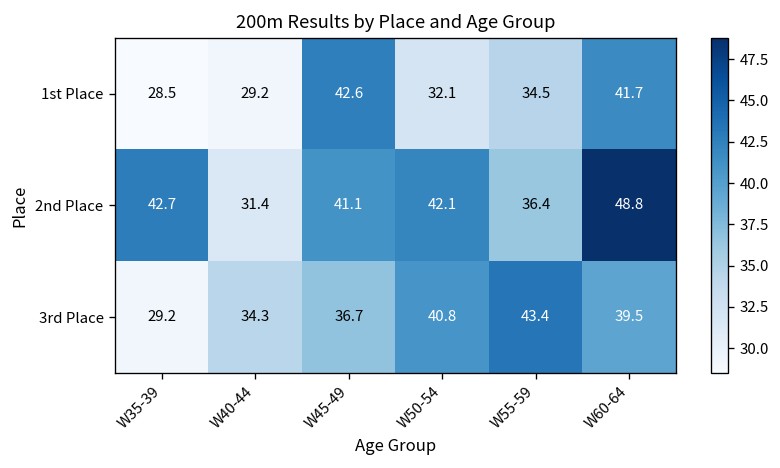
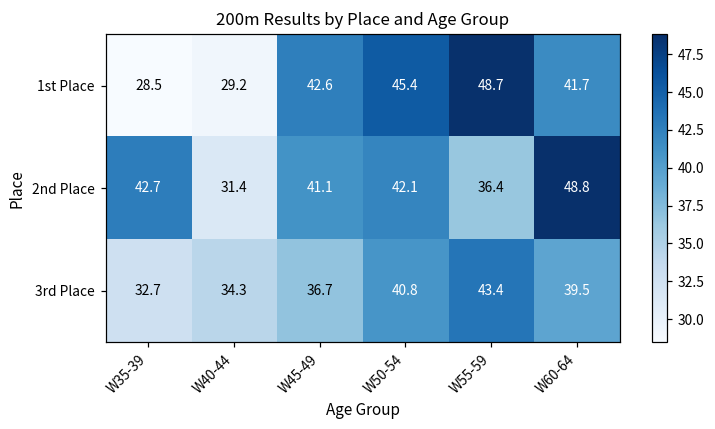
  {
    "1st Place": {
      "W35-39": 28.5,
      "W40-44": 29.2,
      "W45-49": 42.6,
-     "W50-54": 32.1,
-     "W55-59": 34.5,
+     "W50-54": 45.4,
+     "W55-59": 48.7,
      "W60-64": 41.7
    },
    "2nd Place": {
      "W35-39": 42.7,
      "W40-44": 31.4,
      "W45-49": 41.1,
      "W50-54": 42.1,
      "W55-59": 36.4,
      "W60-64": 48.8
    },
    "3rd Place": {
-     "W35-39": 29.2,
+     "W35-39": 32.7,
      "W40-44": 34.3,
      "W45-49": 36.7,
      "W50-54": 40.8,
      "W55-59": 43.4,
      "W60-64": 39.5
    }
  }
